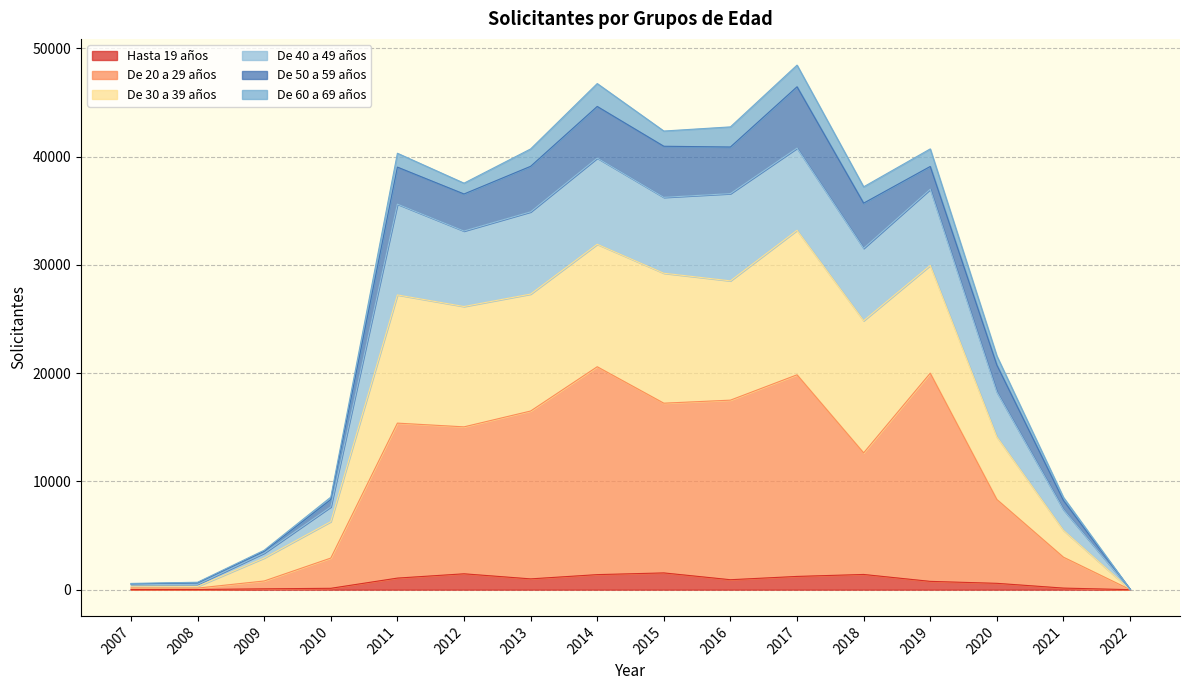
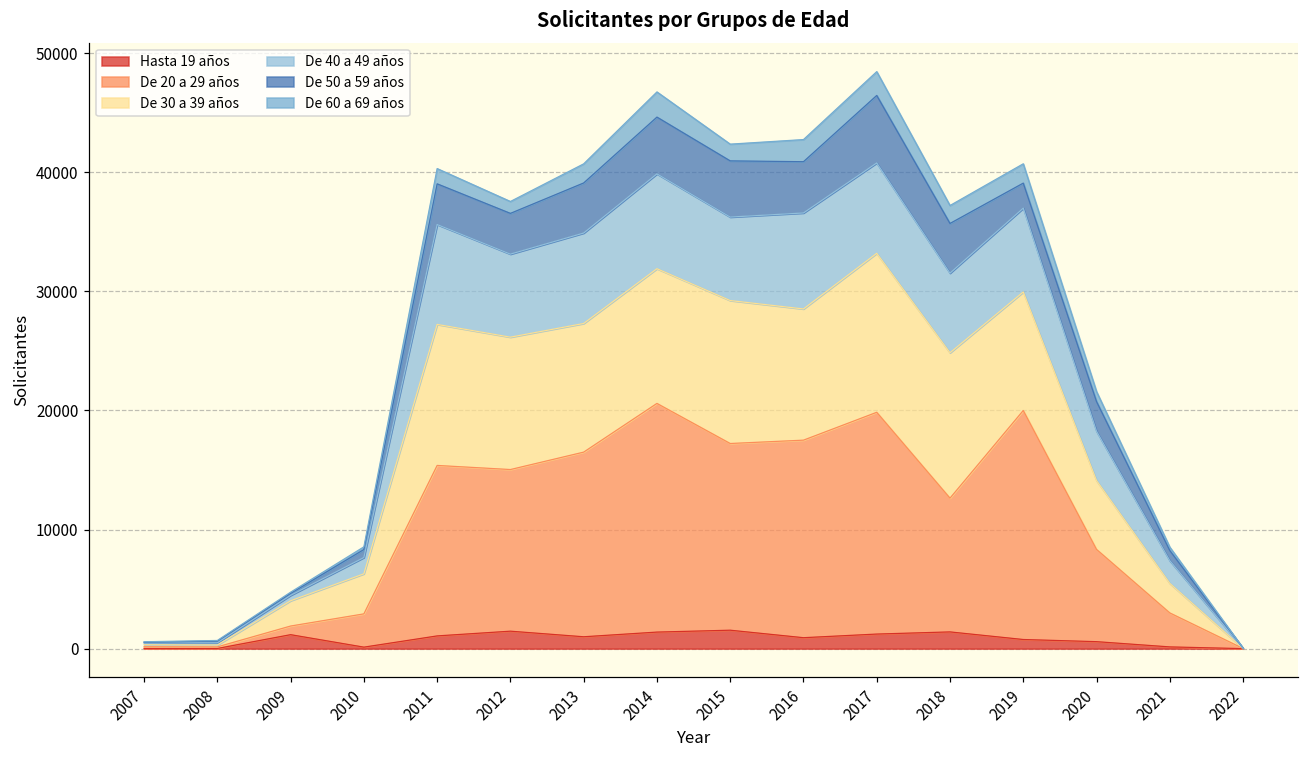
  {
    "Hasta 19 años": {
-     "2009": 100,
+     "2009": 1200,
      "2010": 100,
      "2011": 1100,
      "2012": 1500,
      "2013": 1000,
      "2014": 1400,
      "2015": 1500,
      "2016": 900,
      "2017": 1200,
      "2018": 1400,
      "2019": 800,
      "2020": 600,
      "2021": 100
    },
    "De 20 a 29 años": {
      "2009": 700,
      "2010": 2800,
      "2011": 14300,
      "2012": 13600,
      "2013": 15500,
      "2014": 19200,
      "2015": 15700,
      "2016": 16600,
      "2017": 18600,
      "2018": 11200,
      "2019": 19200,
      "2020": 7700,
      "2021": 2900
    },
    "De 30 a 39 años": {
      "2009": 2100,
      "2010": 3400,
      "2011": 11800,
      "2012": 11100,
      "2013": 10800,
      "2014": 11300,
      "2015": 12000,
      "2016": 11000,
      "2017": 13300,
      "2018": 12200,
      "2019": 10000,
      "2020": 5800,
      "2021": 2500
    },
    "De 50 a 59 años": {
      "2011": 3400,
      "2012": 3400,
      "2013": 4200,
      "2014": 4800,
      "2015": 4700,
      "2016": 4300,
      "2017": 5700,
      "2018": 4200,
      "2019": 2100,
      "2020": 2500,
      "2021": 900
    }
  }
